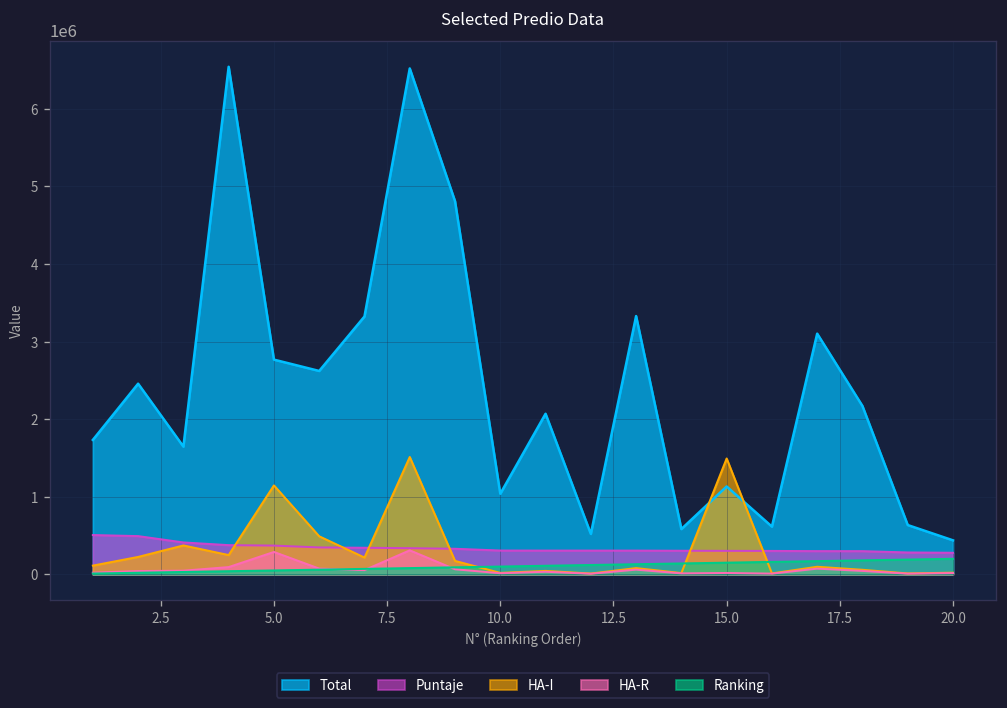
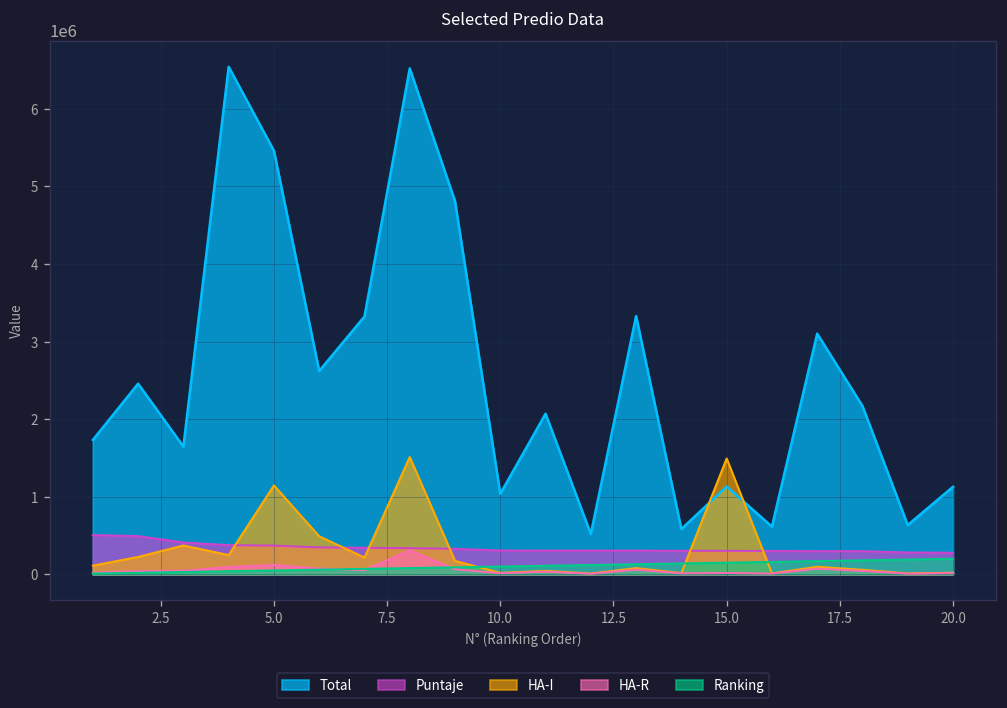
  {
    "Total": {
-     "5.0": 2800000,
+     "5.0": 5500000,
      "10.0": 1000000,
      "15.0": 1100000,
-     "20.0": 400000
+     "20.0": 1100000
    },
    "Puntaje": {
      "5.0": 400000,
      "10.0": 300000,
      "15.0": 300000,
      "20.0": 300000
    },
    "HA-I": {
      "5.0": 1100000,
      "15.0": 1500000
    },
    "HA-R": {
-     "5.0": 300000,
+     "5.0": 100000,
      "15.0": 0
    },
    "Ranking": {
      "5.0": 100000,
      "10.0": 100000,
      "15.0": 200000,
      "20.0": 200000
    }
  }
